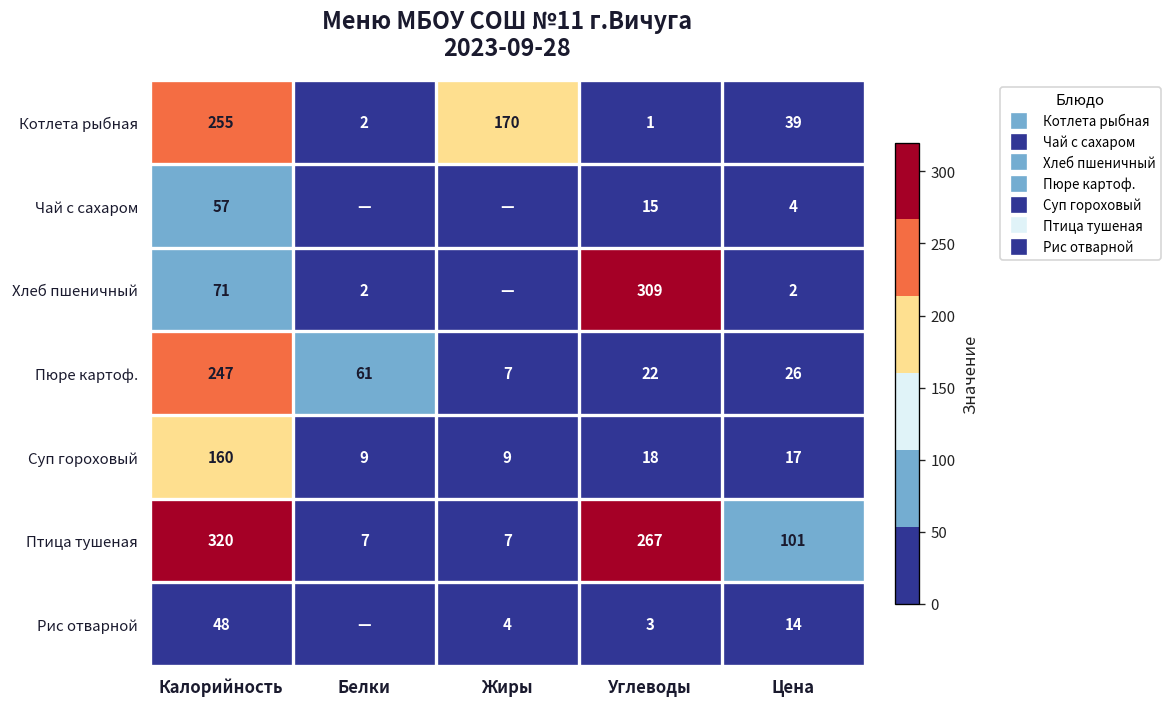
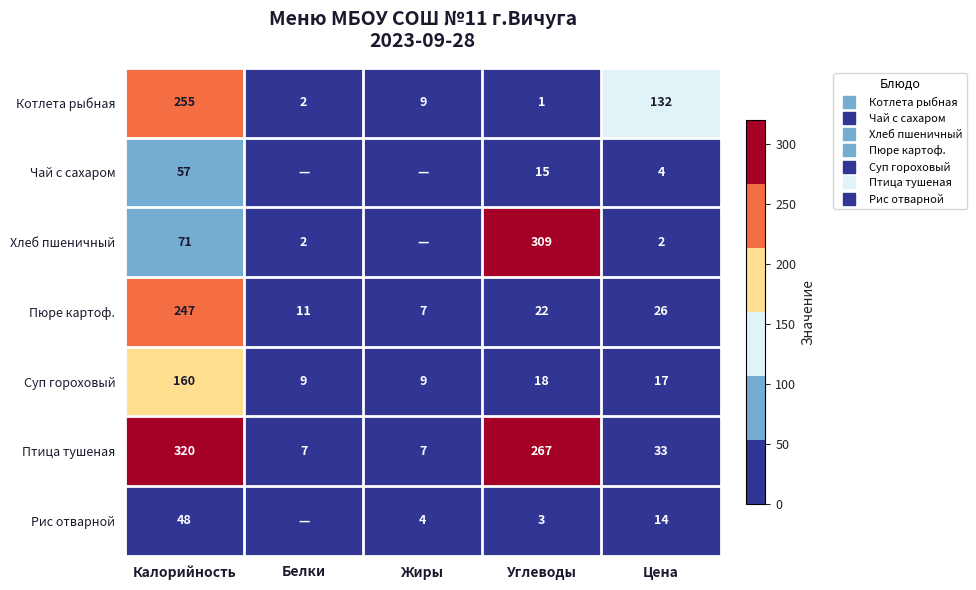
  {
    "Котлета рыбная": {
      "Калорийность": 255,
      "Белки": 2,
-     "Жиры": 170,
+     "Жиры": 9,
      "Углеводы": 1,
-     "Цена": 39
+     "Цена": 132
    },
    "Чай с сахаром": {
      "Калорийность": 57,
      "Углеводы": 15,
      "Цена": 4
    },
    "Хлеб пшеничный": {
      "Калорийность": 71,
      "Белки": 2,
      "Углеводы": 309,
      "Цена": 2
    },
    "Пюре картоф.": {
      "Калорийность": 247,
-     "Белки": 61,
+     "Белки": 11,
      "Жиры": 7,
      "Углеводы": 22,
      "Цена": 26
    },
    "Суп гороховый": {
      "Калорийность": 160,
      "Белки": 9,
      "Жиры": 9,
      "Углеводы": 18,
      "Цена": 17
    },
    "Птица тушеная": {
      "Калорийность": 320,
      "Белки": 7,
      "Жиры": 7,
      "Углеводы": 267,
-     "Цена": 101
+     "Цена": 33
    },
    "Рис отварной": {
      "Калорийность": 48,
      "Жиры": 4,
      "Углеводы": 3,
      "Цена": 14
    }
  }
